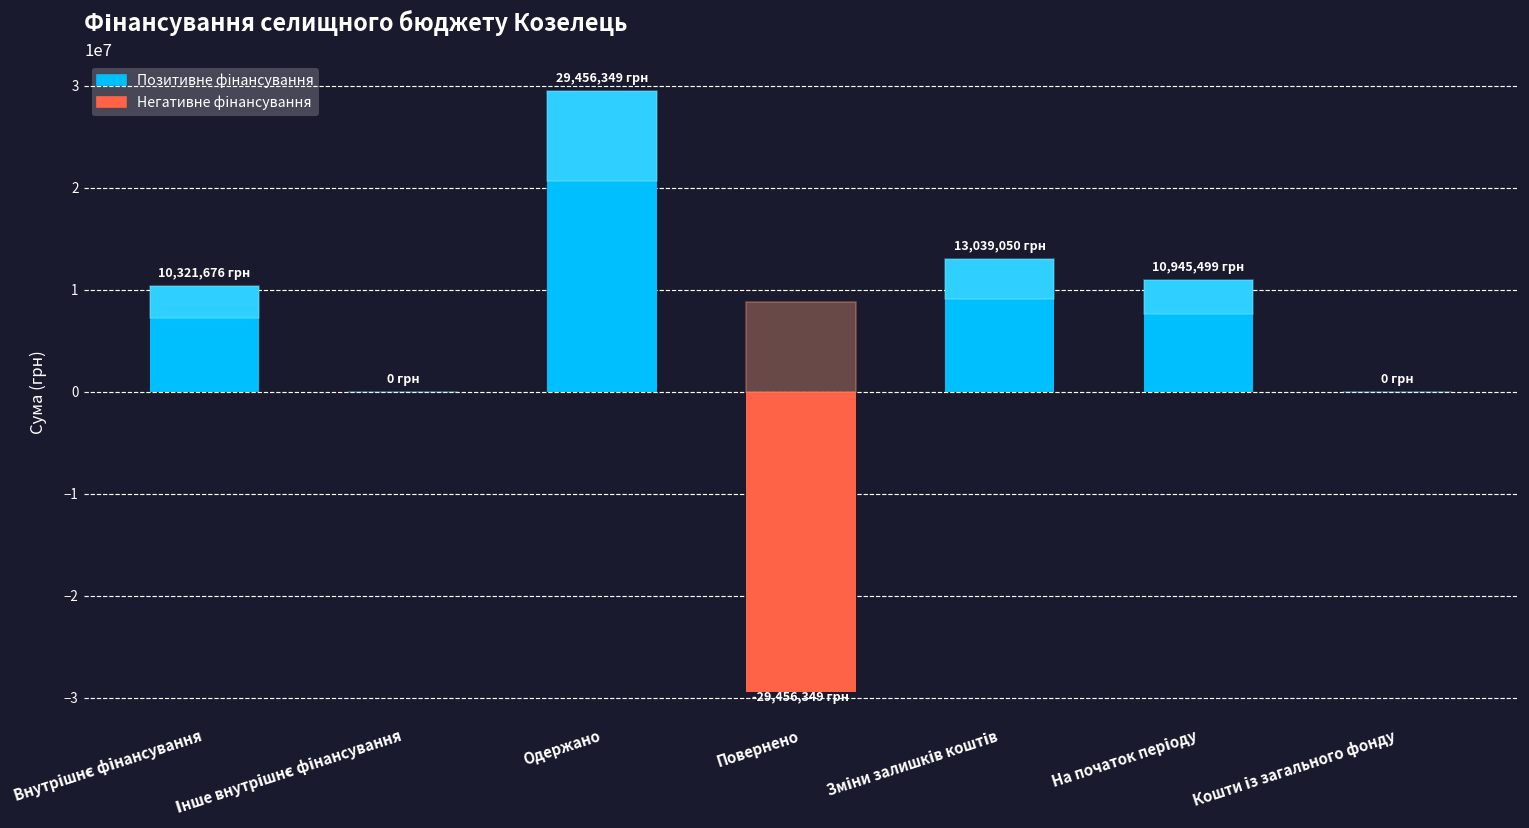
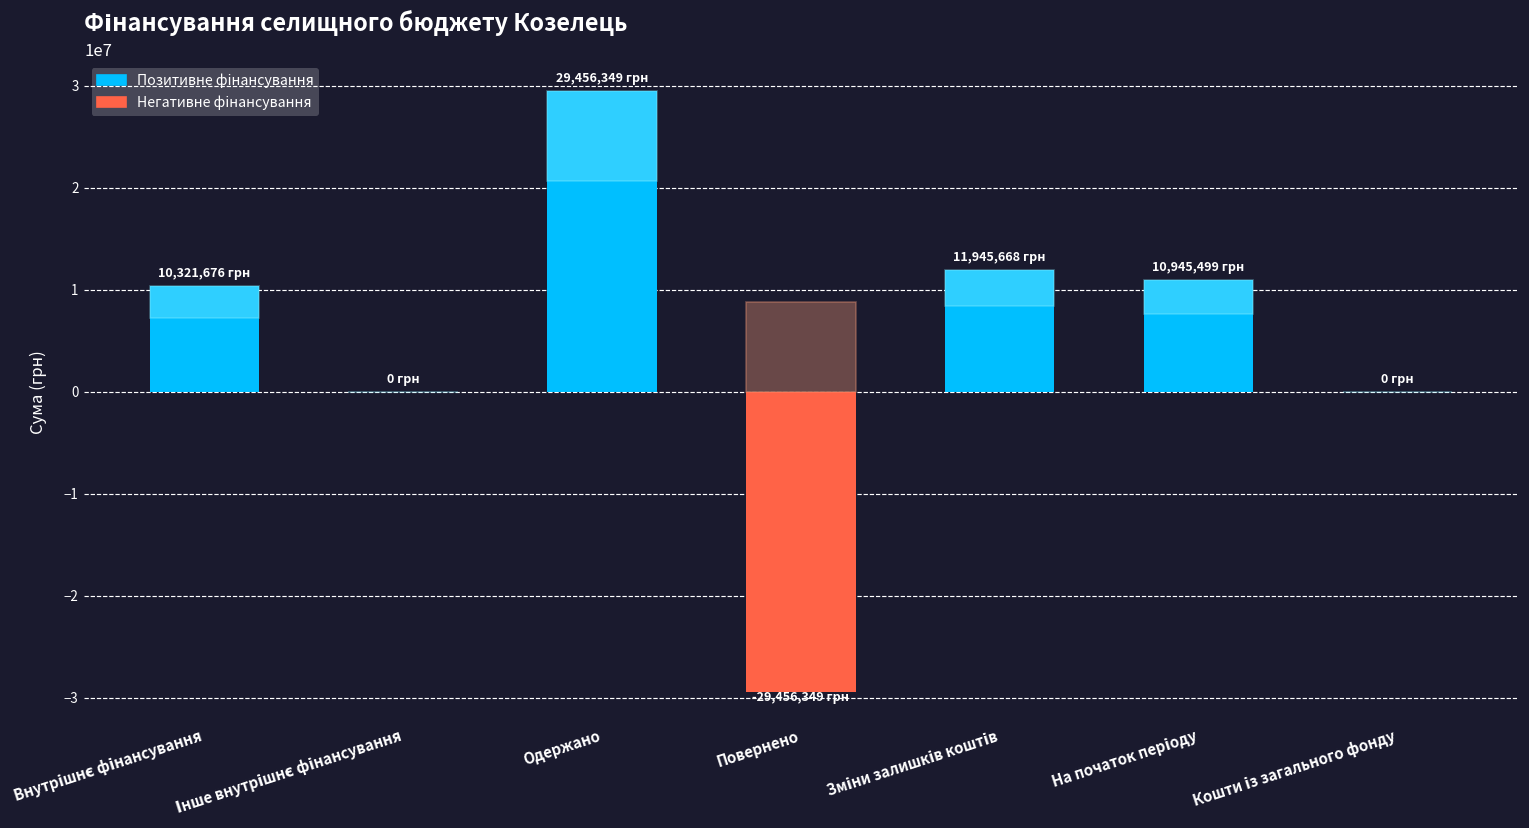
  {
    "Внутрішнє фінансування": "10,321,676",
    "Інше внутрішнє фінансування": "0",
    "Одержано": "29,456,349",
    "Повернено": "-29,456,349",
-   "Зміни залишків коштів": "13,039,050",
+   "Зміни залишків коштів": "11,945,668",
    "На початок періоду": "10,945,499",
    "Кошти із загального фонду": "0"
  }
